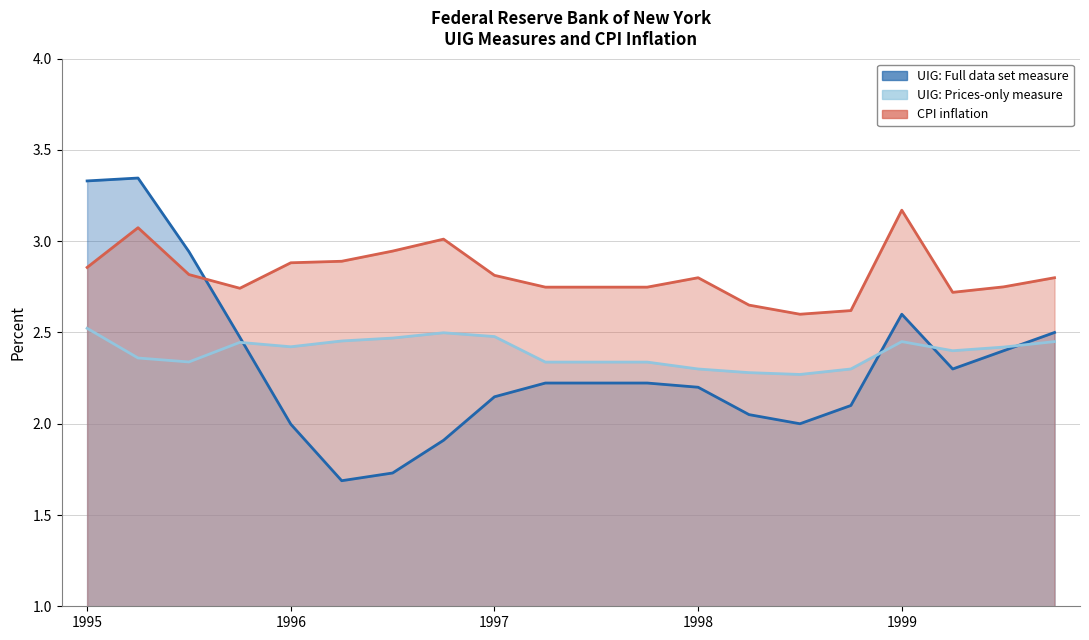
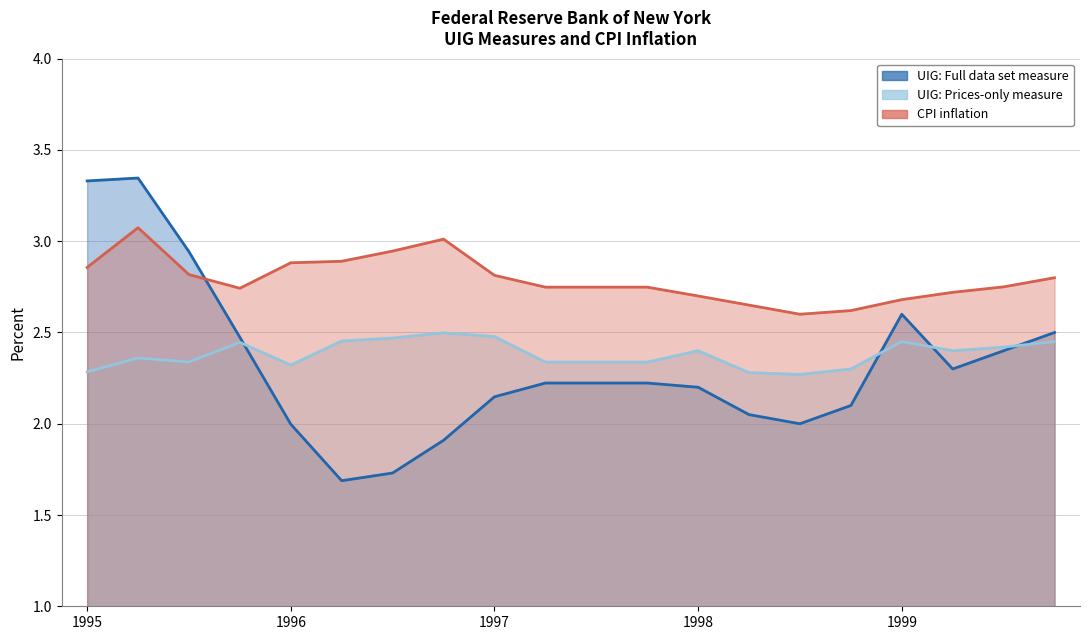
  {
    "UIG: Full data set measure": {
      "1995": 3.33,
      "1996": 2.00,
      "1997": 2.15,
      "1998": 2.20,
      "1999": 2.60
    },
    "UIG: Prices-only measure": {
-     "1995": 2.52,
-     "1996": 2.42,
+     "1995": 2.28,
+     "1996": 2.32,
      "1997": 2.48,
-     "1998": 2.3,
+     "1998": 2.4,
      "1999": 2.45
    },
    "CPI inflation": {
      "1995": 2.86,
      "1996": 2.88,
      "1997": 2.81,
-     "1998": 2.8,
-     "1999": 3.17
+     "1998": 2.7,
+     "1999": 2.68
    }
  }
